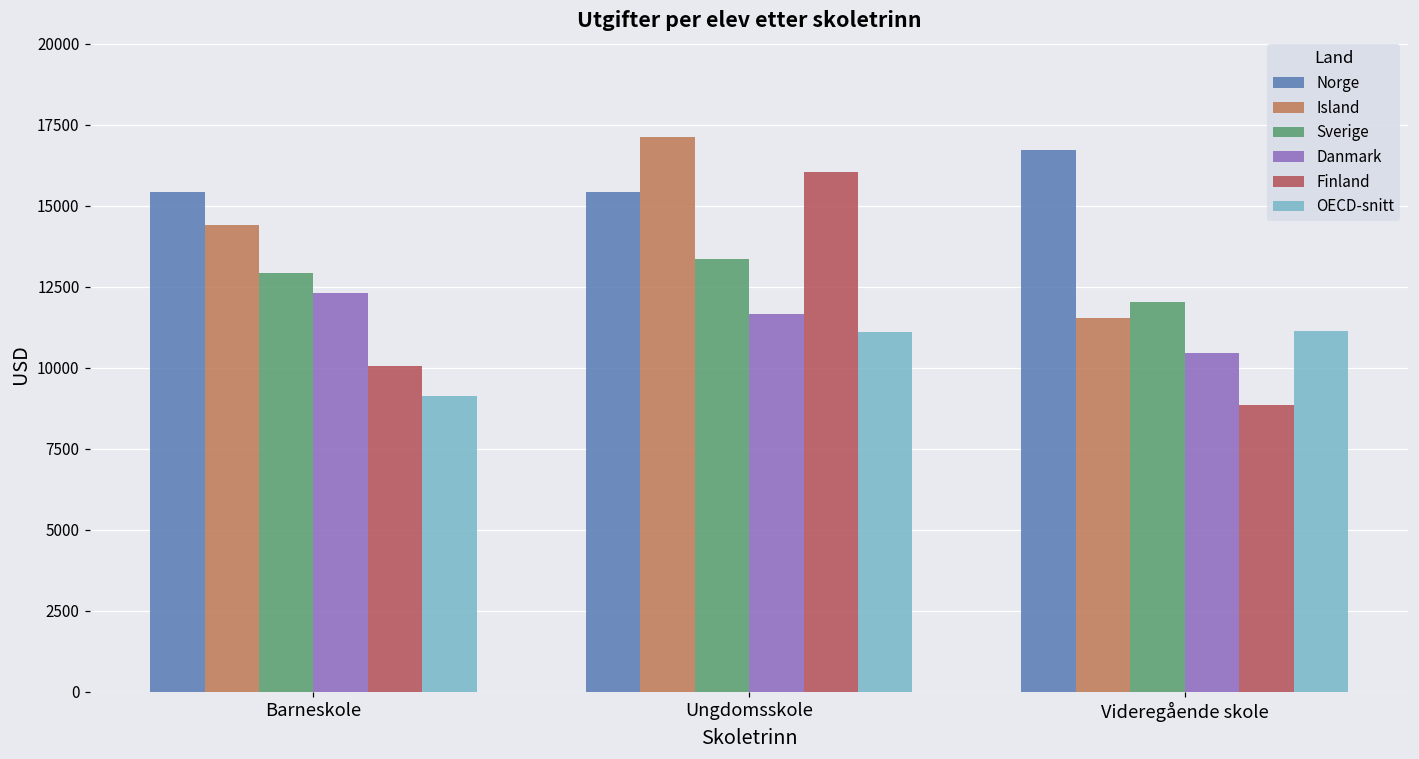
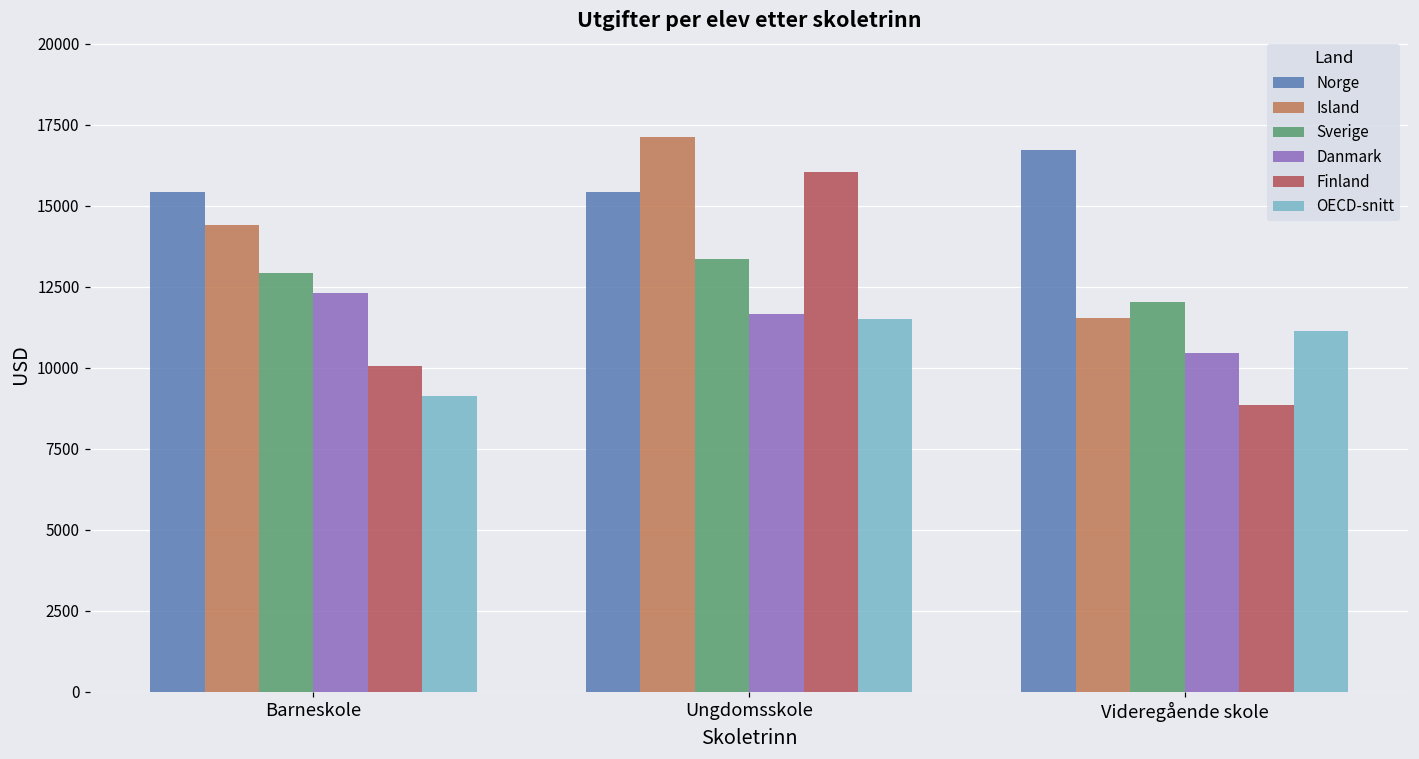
  {
    "Sverige": {
      "Barneskole": 12900,
      "Ungdomsskole": 13400,
      "Videregående skole": 12000
    },
    "OECD-snitt": {
      "Barneskole": 9100,
-     "Ungdomsskole": 11100,
+     "Ungdomsskole": 11500,
      "Videregående skole": 11100
    }
  }
